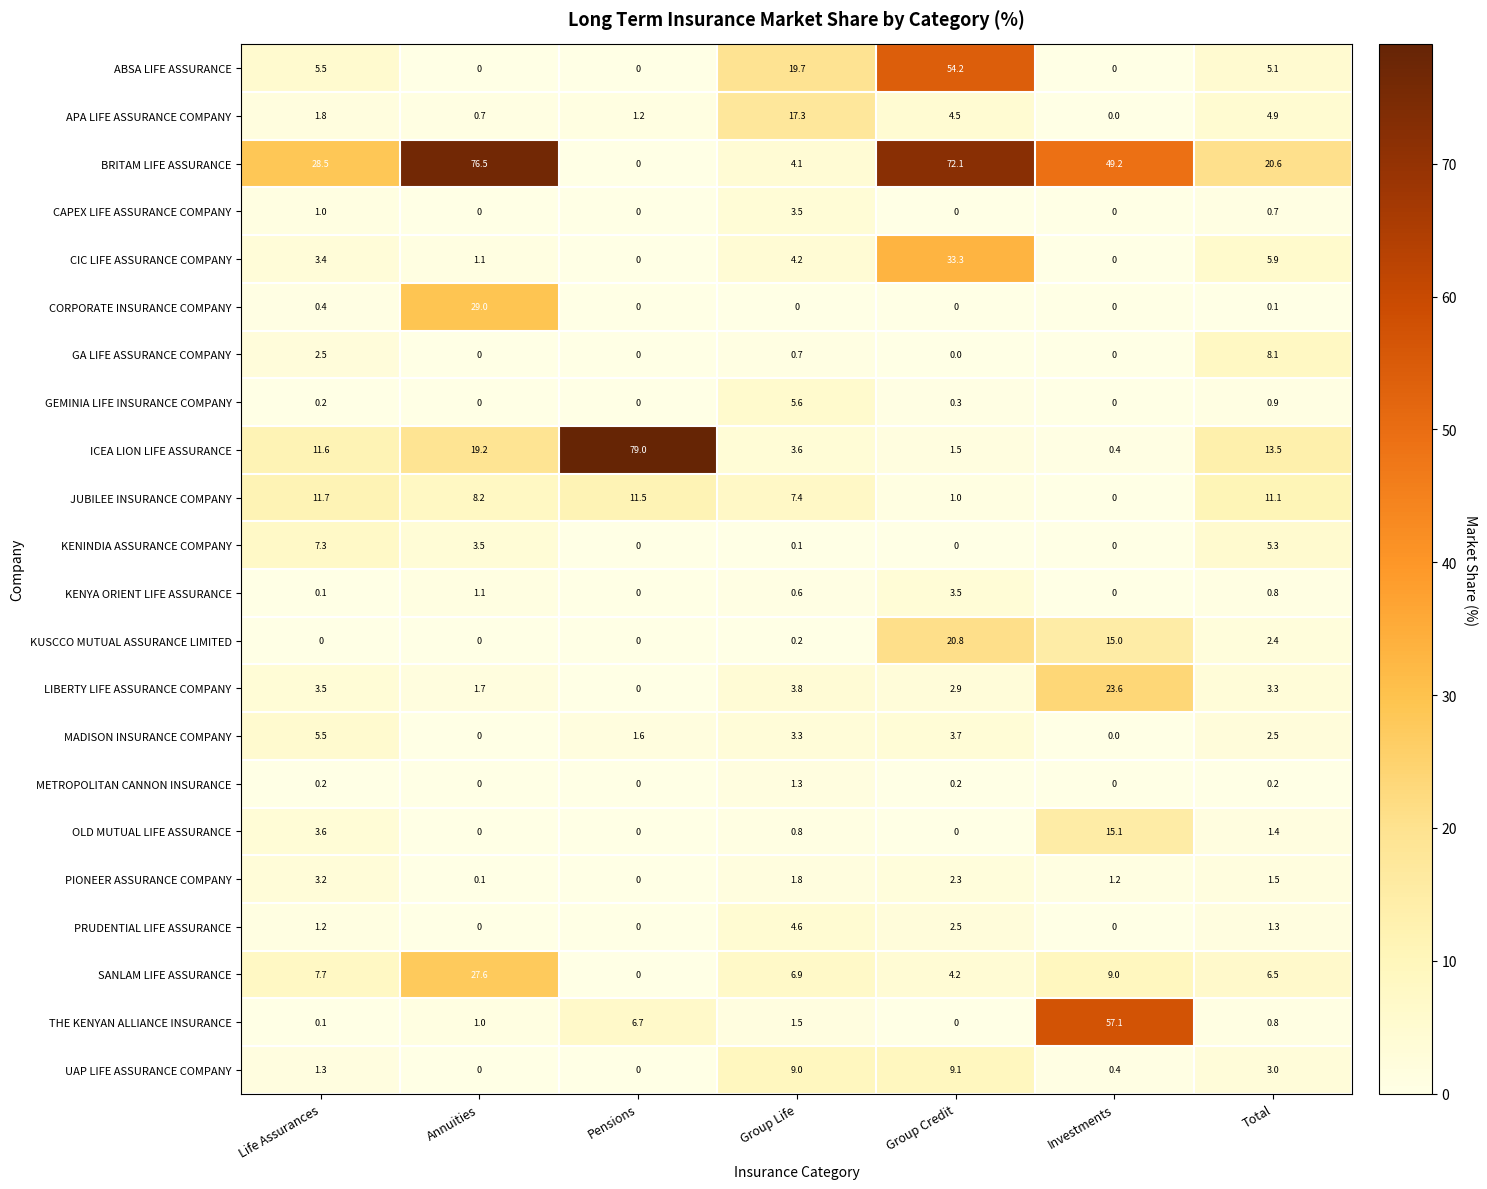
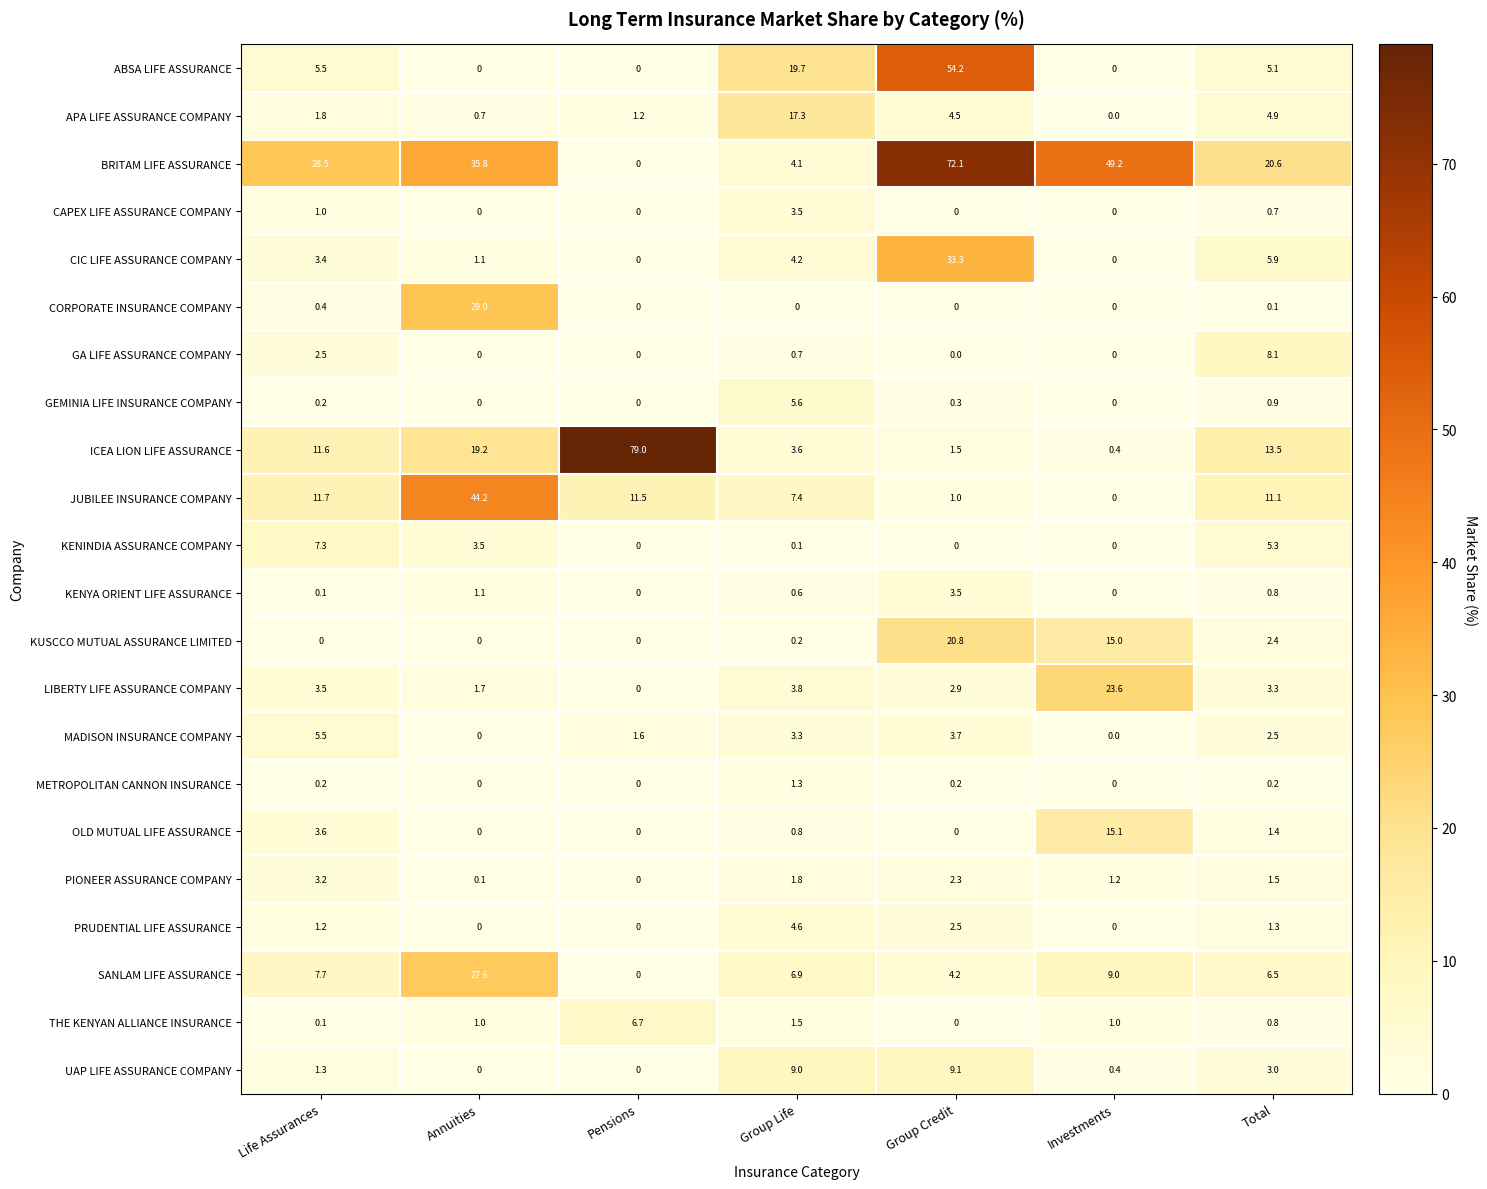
  {
    "ABSA LIFE ASSURANCE": {
      "Life Assurances": 5.5,
      "Annuities": 0,
      "Pensions": 0,
      "Group Life": 19.7,
      "Group Credit": 54.2,
      "Investments": 0,
      "Total": 5.1
    },
    "APA LIFE ASSURANCE COMPANY": {
      "Life Assurances": 1.8,
      "Annuities": 0.7,
      "Pensions": 1.2,
      "Group Life": 17.3,
      "Group Credit": 4.5,
      "Investments": 0.0,
      "Total": 4.9
    },
    "BRITAM LIFE ASSURANCE": {
      "Life Assurances": 28.5,
-     "Annuities": 76.5,
+     "Annuities": 35.8,
      "Pensions": 0,
      "Group Life": 4.1,
      "Group Credit": 72.1,
      "Investments": 49.2,
      "Total": 20.6
    },
    "CAPEX LIFE ASSURANCE COMPANY": {
      "Life Assurances": 1.0,
      "Annuities": 0,
      "Pensions": 0,
      "Group Life": 3.5,
      "Group Credit": 0,
      "Investments": 0,
      "Total": 0.7
    },
    "CIC LIFE ASSURANCE COMPANY": {
      "Life Assurances": 3.4,
      "Annuities": 1.1,
      "Pensions": 0,
      "Group Life": 4.2,
      "Group Credit": 33.3,
      "Investments": 0,
      "Total": 5.9
    },
    "CORPORATE INSURANCE COMPANY": {
      "Life Assurances": 0.4,
      "Annuities": 29.0,
      "Pensions": 0,
      "Group Life": 0,
      "Group Credit": 0,
      "Investments": 0,
      "Total": 0.1
    },
    "GA LIFE ASSURANCE COMPANY": {
      "Life Assurances": 2.5,
      "Annuities": 0,
      "Pensions": 0,
      "Group Life": 0.7,
      "Group Credit": 0.0,
      "Investments": 0,
      "Total": 8.1
    },
    "GEMINIA LIFE INSURANCE COMPANY": {
      "Life Assurances": 0.2,
      "Annuities": 0,
      "Pensions": 0,
      "Group Life": 5.6,
      "Group Credit": 0.3,
      "Investments": 0,
      "Total": 0.9
    },
    "ICEA LION LIFE ASSURANCE": {
      "Life Assurances": 11.6,
      "Annuities": 19.2,
      "Pensions": 79.0,
      "Group Life": 3.6,
      "Group Credit": 1.5,
      "Investments": 0.4,
      "Total": 13.5
    },
    "JUBILEE INSURANCE COMPANY": {
      "Life Assurances": 11.7,
-     "Annuities": 8.2,
+     "Annuities": 44.2,
      "Pensions": 11.5,
      "Group Life": 7.4,
      "Group Credit": 1.0,
      "Investments": 0,
      "Total": 11.1
    },
    "KENINDIA ASSURANCE COMPANY": {
      "Life Assurances": 7.3,
      "Annuities": 3.5,
      "Pensions": 0,
      "Group Life": 0.1,
      "Group Credit": 0,
      "Investments": 0,
      "Total": 5.3
    },
    "KENYA ORIENT LIFE ASSURANCE": {
      "Life Assurances": 0.1,
      "Annuities": 1.1,
      "Pensions": 0,
      "Group Life": 0.6,
      "Group Credit": 3.5,
      "Investments": 0,
      "Total": 0.8
    },
    "KUSCCO MUTUAL ASSURANCE LIMITED": {
      "Life Assurances": 0,
      "Annuities": 0,
      "Pensions": 0,
      "Group Life": 0.2,
      "Group Credit": 20.8,
      "Investments": 15.0,
      "Total": 2.4
    },
    "LIBERTY LIFE ASSURANCE COMPANY": {
      "Life Assurances": 3.5,
      "Annuities": 1.7,
      "Pensions": 0,
      "Group Life": 3.8,
      "Group Credit": 2.9,
      "Investments": 23.6,
      "Total": 3.3
    },
    "MADISON INSURANCE COMPANY": {
      "Life Assurances": 5.5,
      "Annuities": 0,
      "Pensions": 1.6,
      "Group Life": 3.3,
      "Group Credit": 3.7,
      "Investments": 0.0,
      "Total": 2.5
    },
    "METROPOLITAN CANNON INSURANCE": {
      "Life Assurances": 0.2,
      "Annuities": 0,
      "Pensions": 0,
      "Group Life": 1.3,
      "Group Credit": 0.2,
      "Investments": 0,
      "Total": 0.2
    },
    "OLD MUTUAL LIFE ASSURANCE": {
      "Life Assurances": 3.6,
      "Annuities": 0,
      "Pensions": 0,
      "Group Life": 0.8,
      "Group Credit": 0,
      "Investments": 15.1,
      "Total": 1.4
    },
    "PIONEER ASSURANCE COMPANY": {
      "Life Assurances": 3.2,
      "Annuities": 0.1,
      "Pensions": 0,
      "Group Life": 1.8,
      "Group Credit": 2.3,
      "Investments": 1.2,
      "Total": 1.5
    },
    "PRUDENTIAL LIFE ASSURANCE": {
      "Life Assurances": 1.2,
      "Annuities": 0,
      "Pensions": 0,
      "Group Life": 4.6,
      "Group Credit": 2.5,
      "Investments": 0,
      "Total": 1.3
    },
    "SANLAM LIFE ASSURANCE": {
      "Life Assurances": 7.7,
      "Annuities": 27.6,
      "Pensions": 0,
      "Group Life": 6.9,
      "Group Credit": 4.2,
      "Investments": 9.0,
      "Total": 6.5
    },
    "THE KENYAN ALLIANCE INSURANCE": {
      "Life Assurances": 0.1,
      "Annuities": 1.0,
      "Pensions": 6.7,
      "Group Life": 1.5,
      "Group Credit": 0,
-     "Investments": 57.1,
+     "Investments": 1.0,
      "Total": 0.8
    },
    "UAP LIFE ASSURANCE COMPANY": {
      "Life Assurances": 1.3,
      "Annuities": 0,
      "Pensions": 0,
      "Group Life": 9.0,
      "Group Credit": 9.1,
      "Investments": 0.4,
      "Total": 3.0
    }
  }
